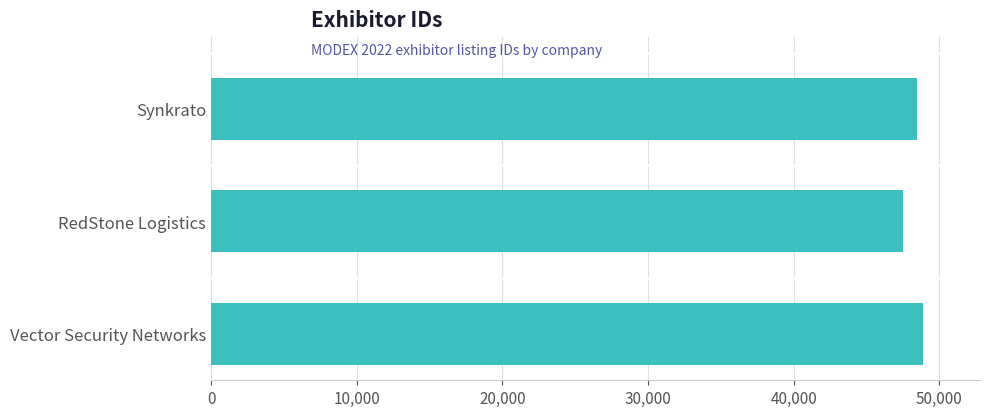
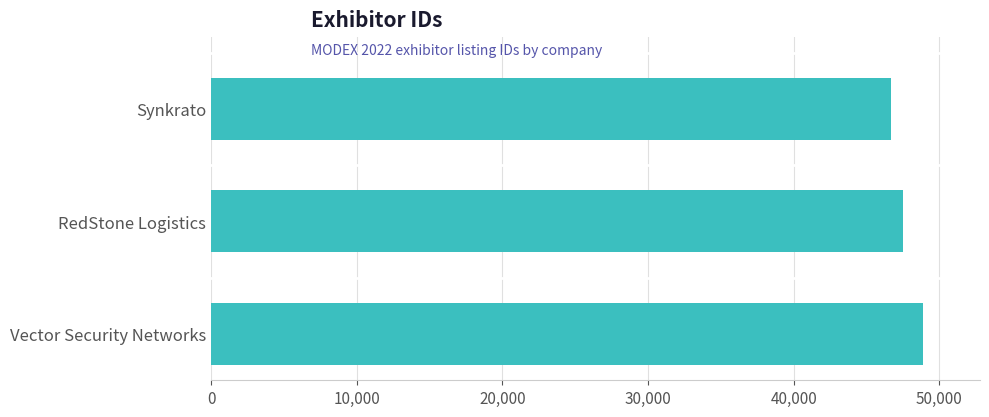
  {
-   "Synkrato": "48,500",
+   "Synkrato": "46,700",
    "RedStone Logistics": "47,500",
    "Vector Security Networks": "48,900"
  }
